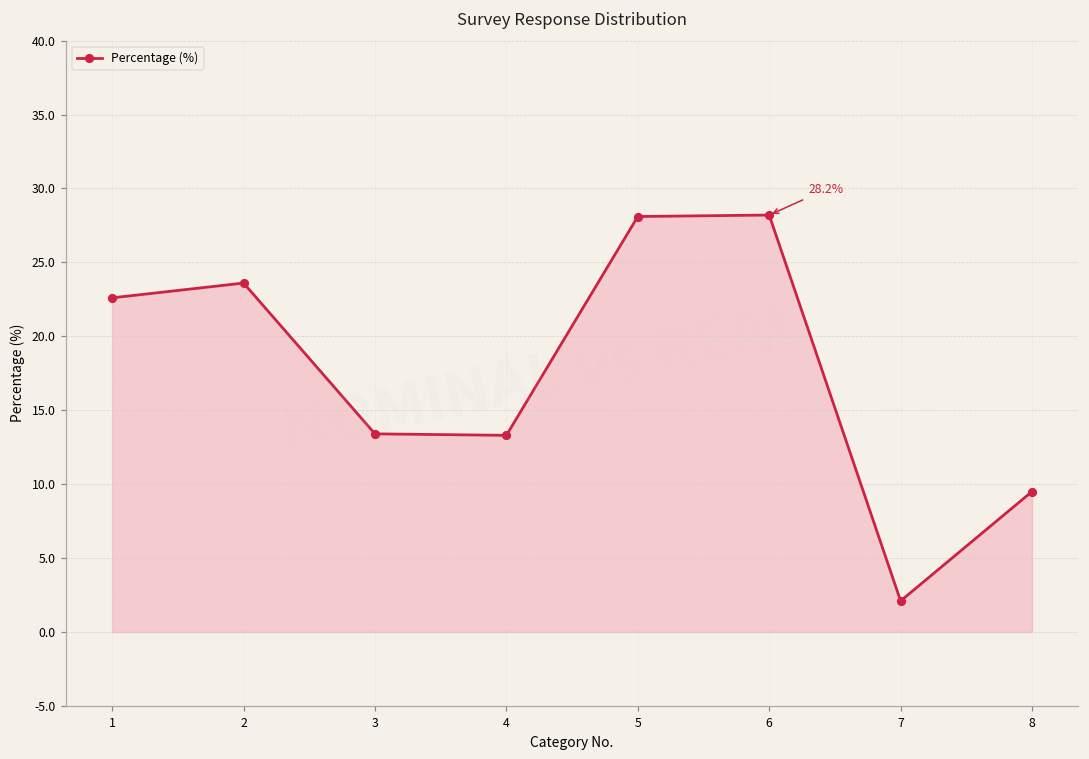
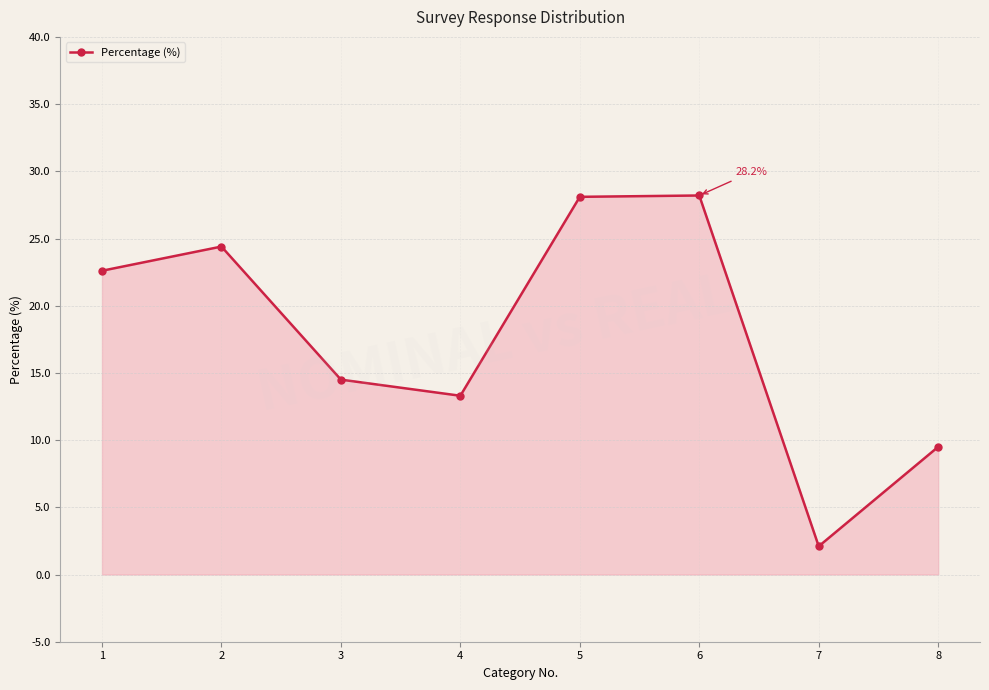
  {
    "1": 22.6,
-   "2": 23.6,
-   "3": 13.4,
+   "2": 24.4,
+   "3": 14.5,
    "4": 13.3,
    "5": 28.1,
    "7": 2.1,
    "8": 9.5
  }
